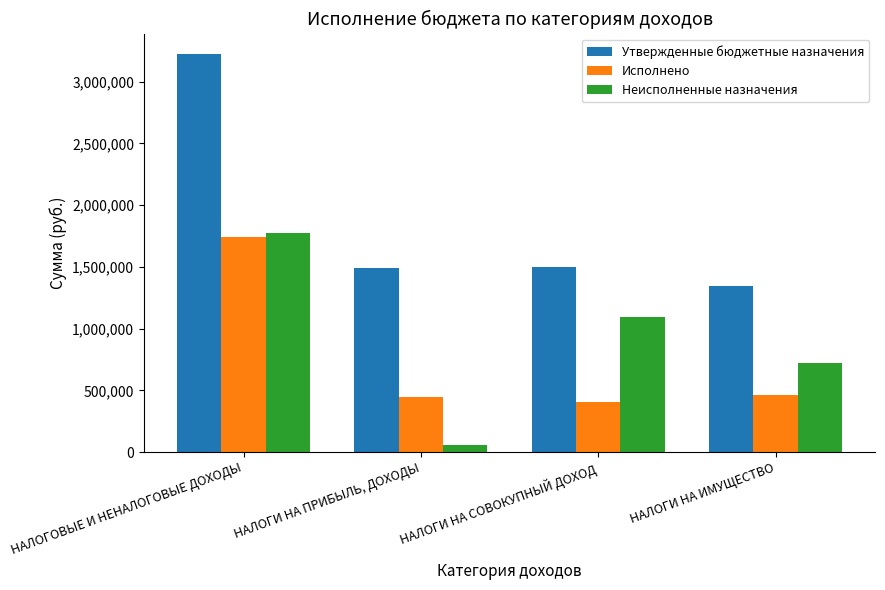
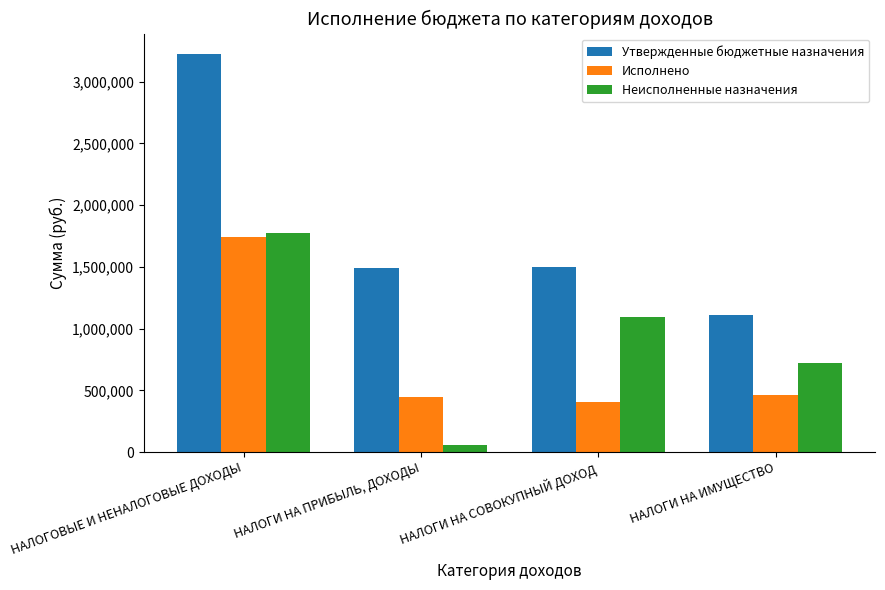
  {
    "Утвержденные бюджетные назначения": {
      "НАЛОГОВЫЕ И НЕНАЛОГОВЫЕ ДОХОДЫ": "3,230,000",
      "НАЛОГИ НА ПРИБЫЛЬ, ДОХОДЫ": "1,490,000",
      "НАЛОГИ НА СОВОКУПНЫЙ ДОХОД": "1,500,000",
-     "НАЛОГИ НА ИМУЩЕСТВО": "1,350,000"
+     "НАЛОГИ НА ИМУЩЕСТВО": "1,110,000"
    },
    "Исполнено": {
      "НАЛОГОВЫЕ И НЕНАЛОГОВЫЕ ДОХОДЫ": "1,740,000",
      "НАЛОГИ НА ПРИБЫЛЬ, ДОХОДЫ": "450,000",
      "НАЛОГИ НА СОВОКУПНЫЙ ДОХОД": "400,000",
      "НАЛОГИ НА ИМУЩЕСТВО": "460,000"
    },
    "Неисполненные назначения": {
      "НАЛОГОВЫЕ И НЕНАЛОГОВЫЕ ДОХОДЫ": "1,770,000",
      "НАЛОГИ НА ПРИБЫЛЬ, ДОХОДЫ": "50,000",
      "НАЛОГИ НА СОВОКУПНЫЙ ДОХОД": "1,100,000",
      "НАЛОГИ НА ИМУЩЕСТВО": "720,000"
    }
  }
